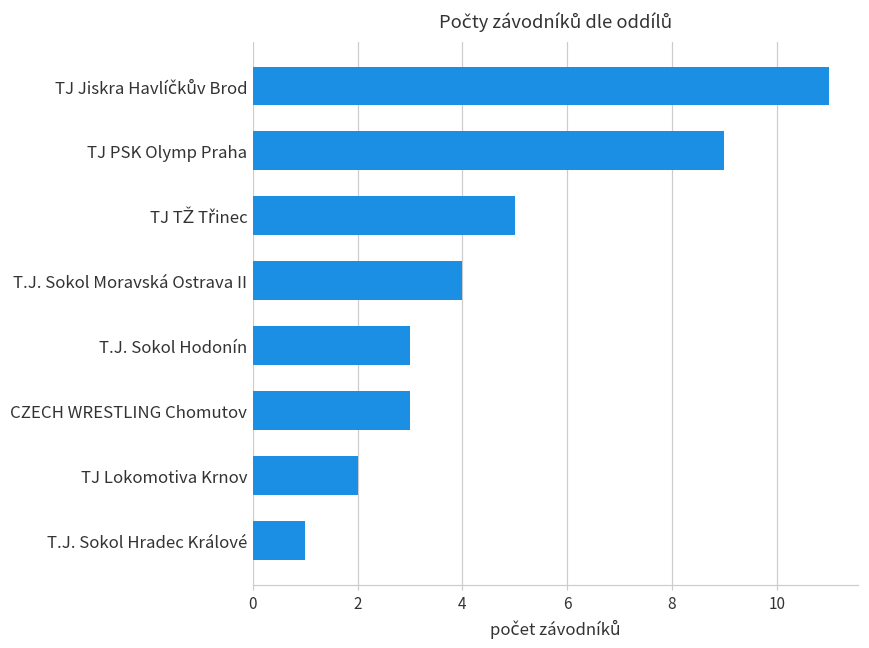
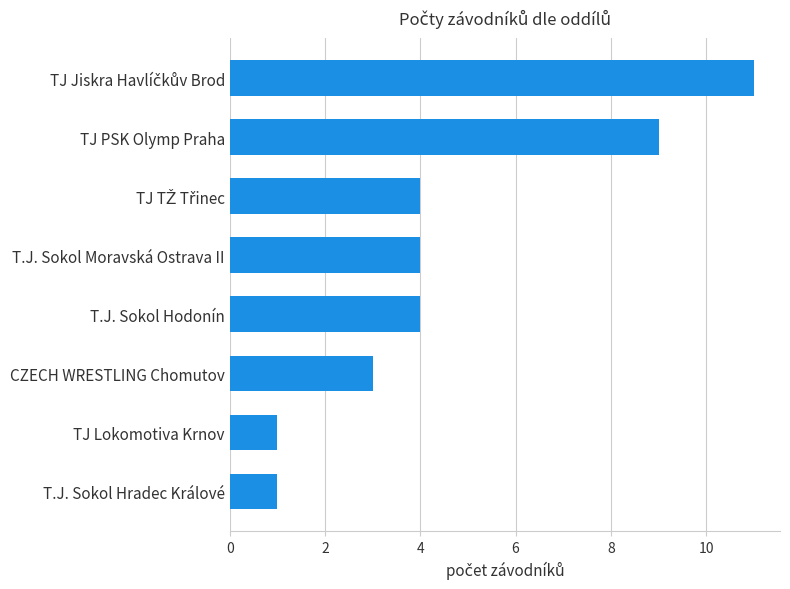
  {
    "TJ Jiskra Havlíčkův Brod": 11,
    "TJ PSK Olymp Praha": 9,
-   "TJ TŽ Třinec": 5,
+   "TJ TŽ Třinec": 4,
    "T.J. Sokol Moravská Ostrava II": 4,
-   "T.J. Sokol Hodonín": 3,
+   "T.J. Sokol Hodonín": 4,
    "CZECH WRESTLING Chomutov": 3,
-   "TJ Lokomotiva Krnov": 2,
+   "TJ Lokomotiva Krnov": 1,
    "T.J. Sokol Hradec Králové": 1
  }
